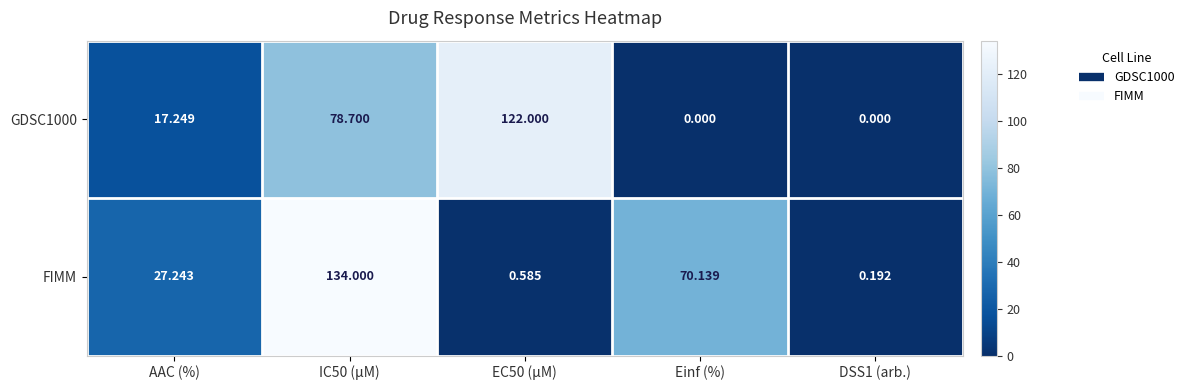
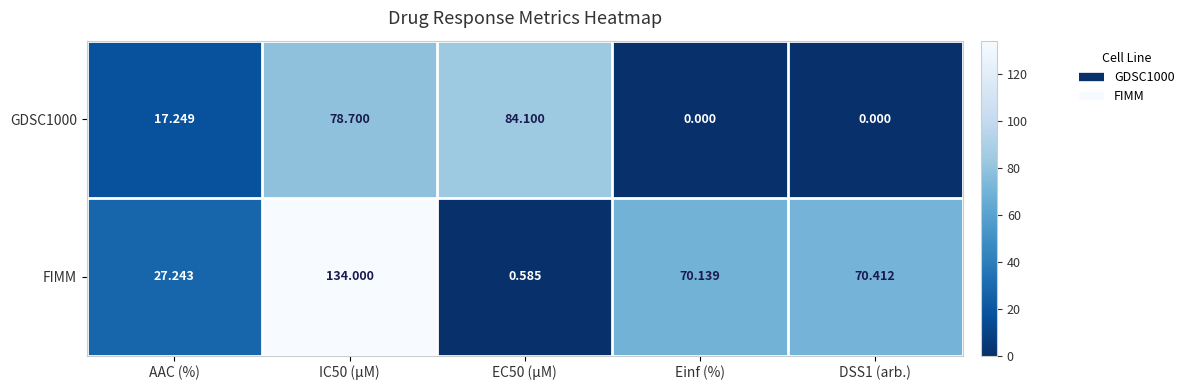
  {
    "GDSC1000": {
      "AAC (%)": 17.249,
      "IC50 (µM)": 78.700,
-     "EC50 (µM)": 122.000,
+     "EC50 (µM)": 84.100,
      "Einf (%)": 0.000,
      "DSS1 (arb.)": 0.000
    },
    "FIMM": {
      "AAC (%)": 27.243,
      "IC50 (µM)": 134.000,
      "EC50 (µM)": 0.585,
      "Einf (%)": 70.139,
-     "DSS1 (arb.)": 0.192
+     "DSS1 (arb.)": 70.412
    }
  }
